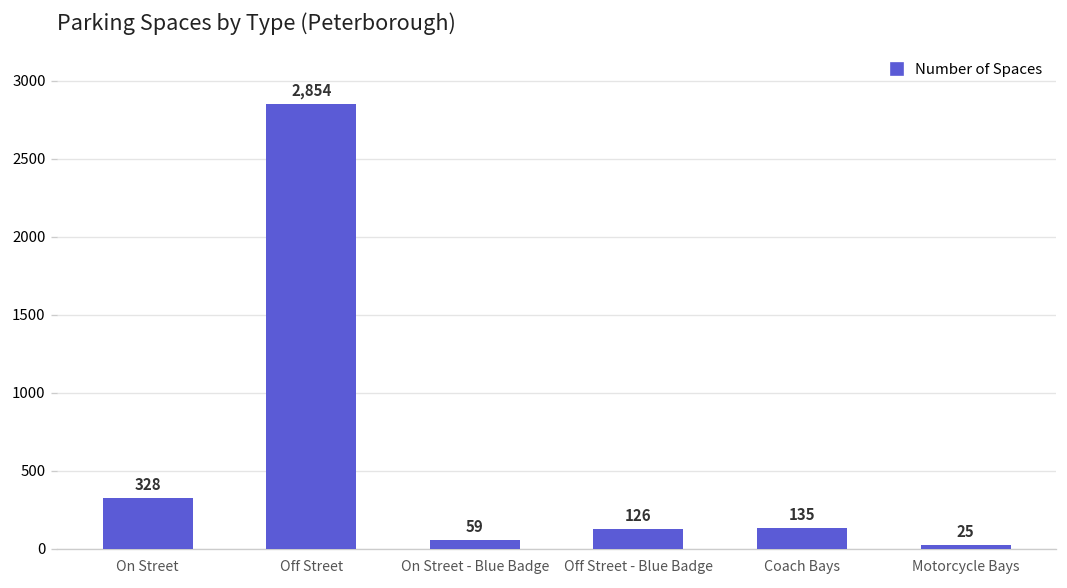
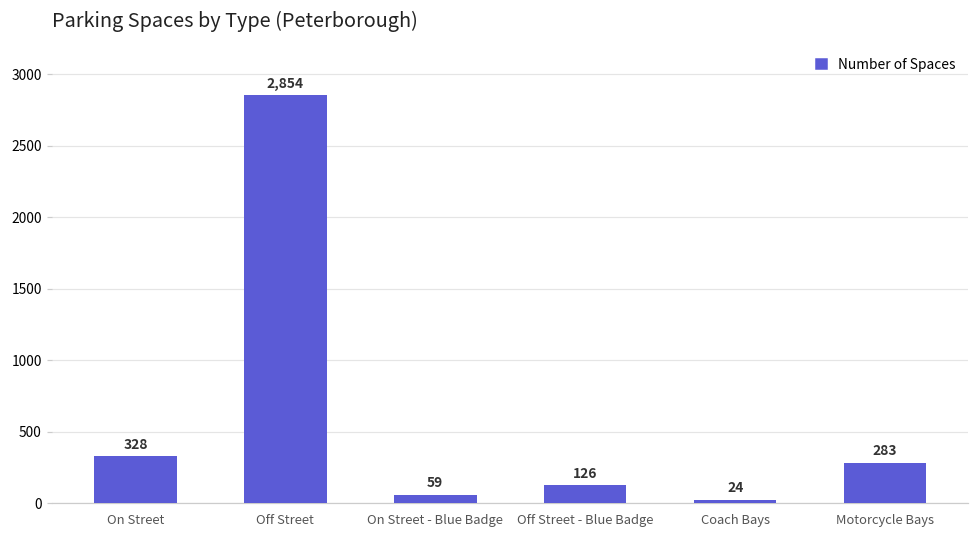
  {
    "On Street": "328",
    "Off Street": "2,854",
    "On Street - Blue Badge": "59",
    "Off Street - Blue Badge": "126",
-   "Coach Bays": "135",
-   "Motorcycle Bays": "25"
+   "Coach Bays": "24",
+   "Motorcycle Bays": "283"
  }
